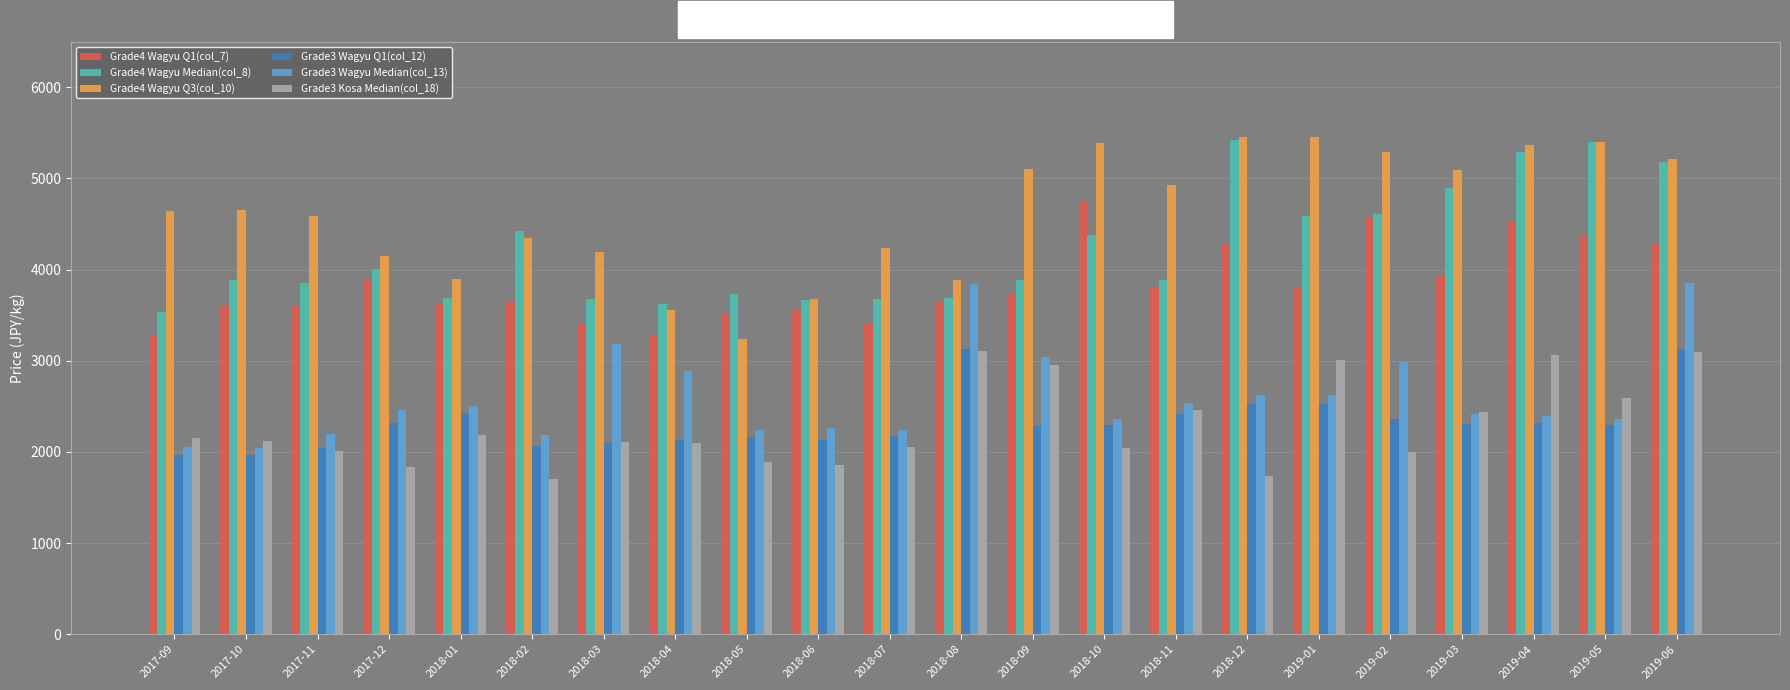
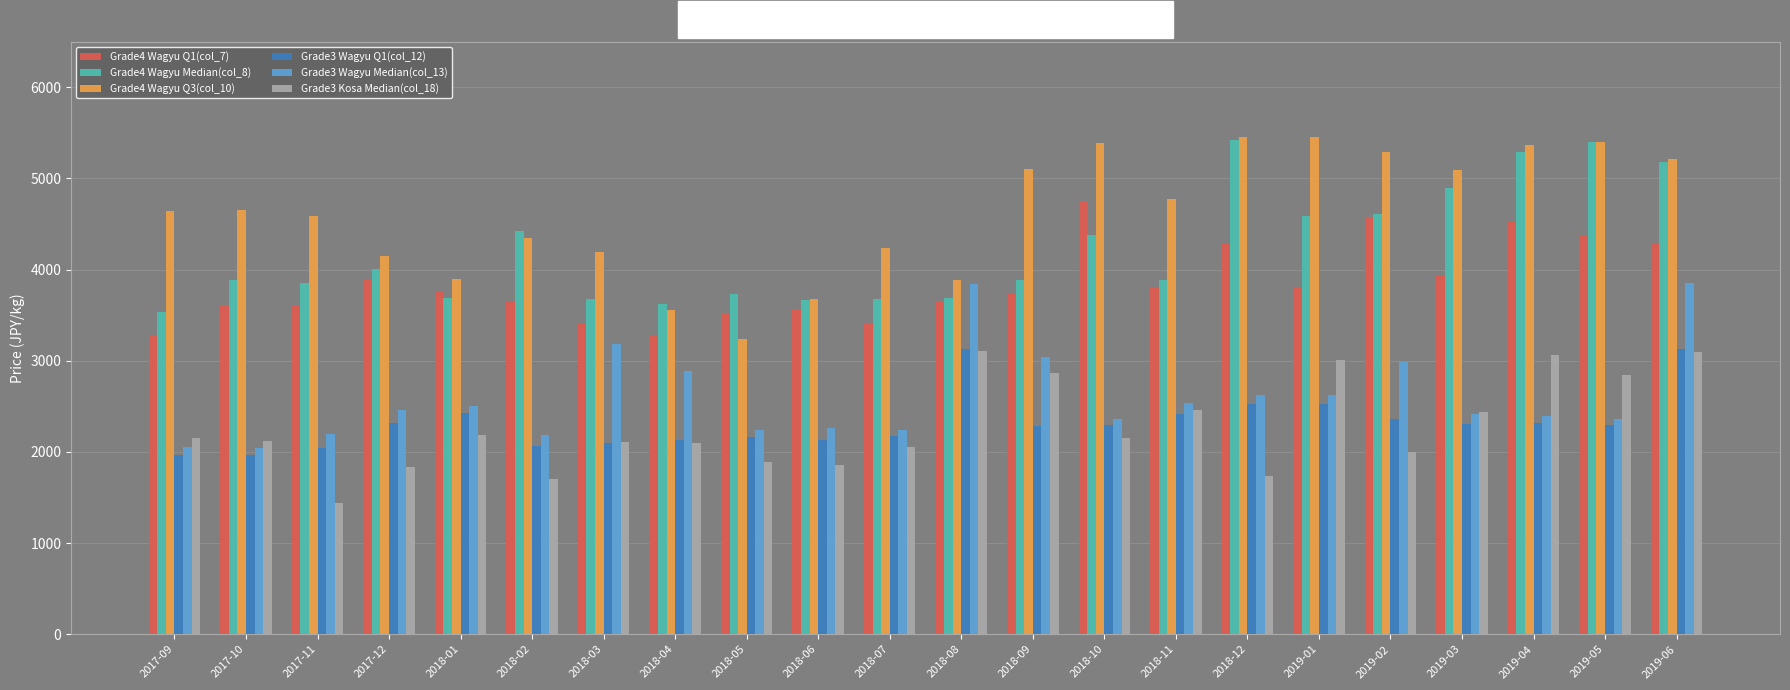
  {
    "Grade4 Wagyu Q1(col_7)": {
      "2017-09": 3300,
      "2017-10": 3600,
      "2017-11": 3600,
      "2017-12": 3900,
-     "2018-01": 3600,
+     "2018-01": 3800,
      "2018-02": 3700,
      "2018-03": 3400,
      "2018-04": 3300,
      "2018-05": 3500,
      "2018-06": 3600,
      "2018-07": 3400,
      "2018-08": 3700,
      "2018-09": 3700,
      "2018-10": 4700,
      "2018-11": 3800,
      "2018-12": 4300,
      "2019-01": 3800,
      "2019-02": 4600,
      "2019-03": 3900,
      "2019-04": 4500,
      "2019-05": 4400,
      "2019-06": 4300
    },
    "Grade4 Wagyu Q3(col_10)": {
      "2017-09": 4600,
      "2017-10": 4700,
      "2017-11": 4600,
      "2017-12": 4100,
      "2018-01": 3900,
      "2018-02": 4300,
      "2018-03": 4200,
      "2018-04": 3600,
      "2018-05": 3200,
      "2018-06": 3700,
      "2018-07": 4200,
      "2018-08": 3900,
      "2018-09": 5100,
      "2018-10": 5400,
-     "2018-11": 4900,
+     "2018-11": 4800,
      "2018-12": 5500,
      "2019-01": 5400,
      "2019-02": 5300,
      "2019-03": 5100,
      "2019-04": 5400,
      "2019-05": 5400,
      "2019-06": 5200
    },
    "Grade3 Kosa Median(col_18)": {
      "2017-09": 2100,
      "2017-10": 2100,
-     "2017-11": 2000,
+     "2017-11": 1400,
      "2017-12": 1800,
      "2018-01": 2200,
      "2018-02": 1700,
      "2018-03": 2100,
      "2018-04": 2100,
      "2018-05": 1900,
      "2018-06": 1900,
      "2018-07": 2100,
      "2018-08": 3100,
-     "2018-09": 3000,
-     "2018-10": 2000,
+     "2018-09": 2900,
+     "2018-10": 2200,
      "2018-11": 2500,
      "2018-12": 1700,
      "2019-01": 3000,
      "2019-02": 2000,
      "2019-03": 2400,
      "2019-04": 3100,
-     "2019-05": 2600,
+     "2019-05": 2800,
      "2019-06": 3100
    }
  }
